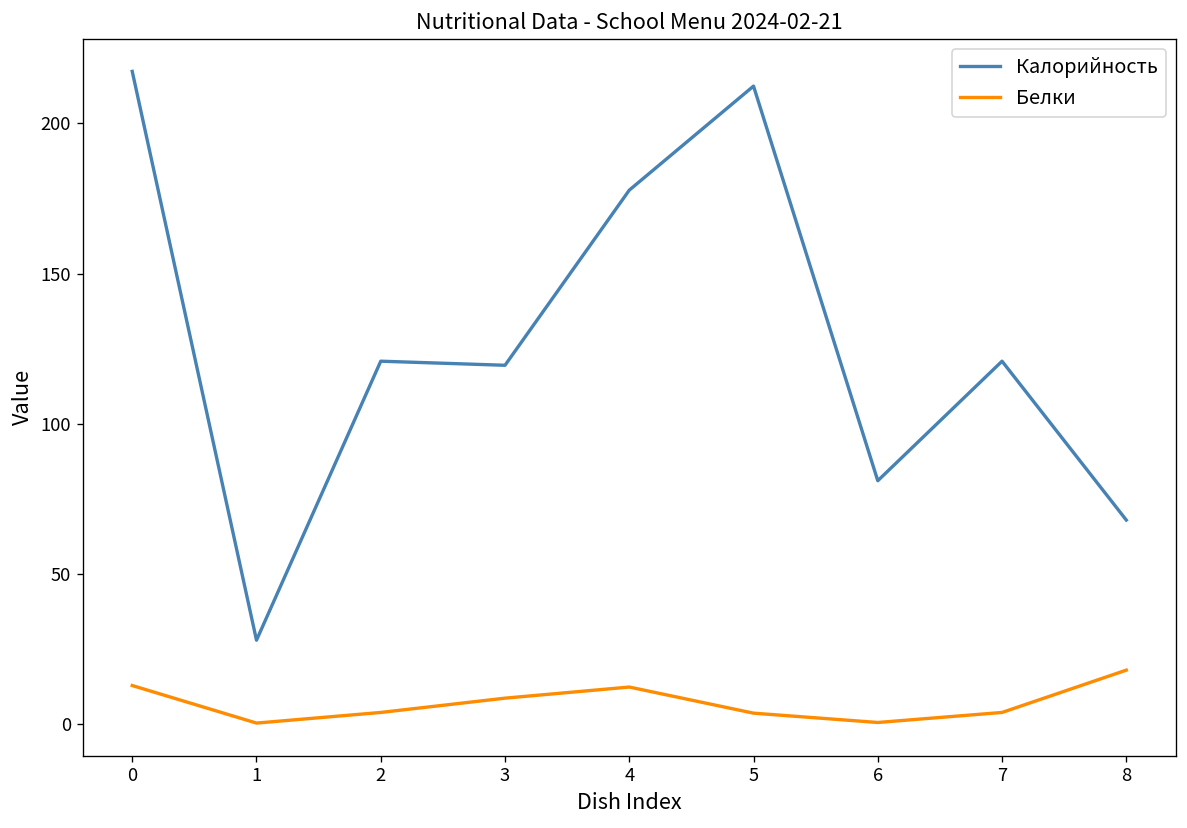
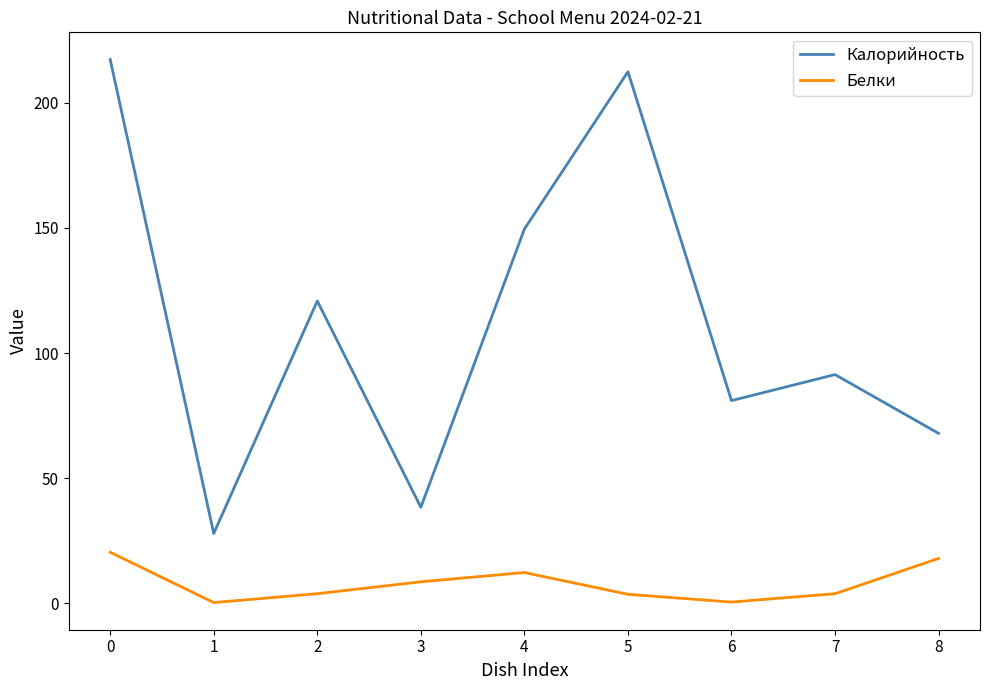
  {
    "Калорийность": {
      "0": 217,
      "1": 28,
      "2": 121,
-     "3": 119,
-     "4": 178,
+     "3": 38,
+     "4": 150,
      "5": 212,
      "6": 81,
-     "7": 121,
+     "7": 91,
      "8": 68
    },
    "Белки": {
-     "0": 13,
+     "0": 20,
      "1": 0,
      "2": 4,
      "3": 9,
      "4": 12,
      "5": 4,
      "6": 1,
      "7": 4,
      "8": 18
    }
  }
